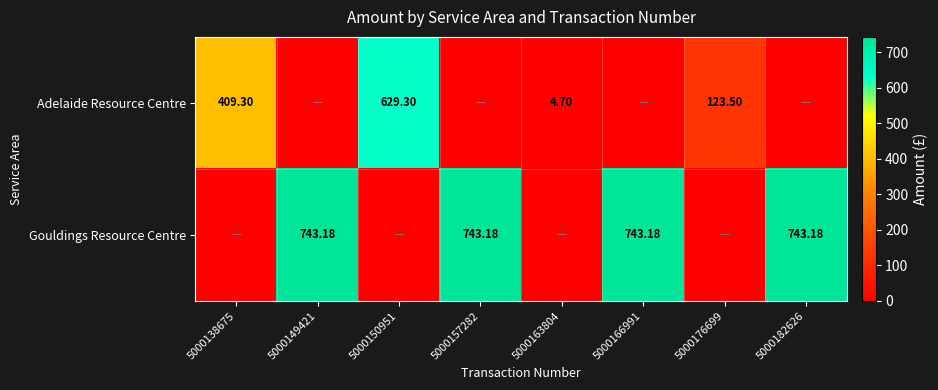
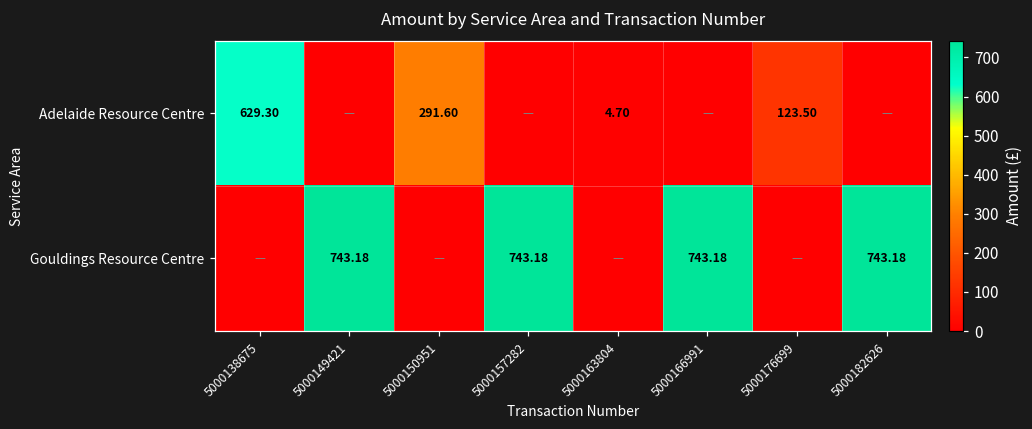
  {
    "Adelaide Resource Centre": {
-     "5000138675": 409.30,
-     "5000150951": 629.30,
+     "5000138675": 629.30,
+     "5000150951": 291.60,
      "5000163804": 4.70,
      "5000176699": 123.50
    },
    "Gouldings Resource Centre": {
      "5000149421": 743.18,
      "5000157282": 743.18,
      "5000166991": 743.18,
      "5000182626": 743.18
    }
  }
